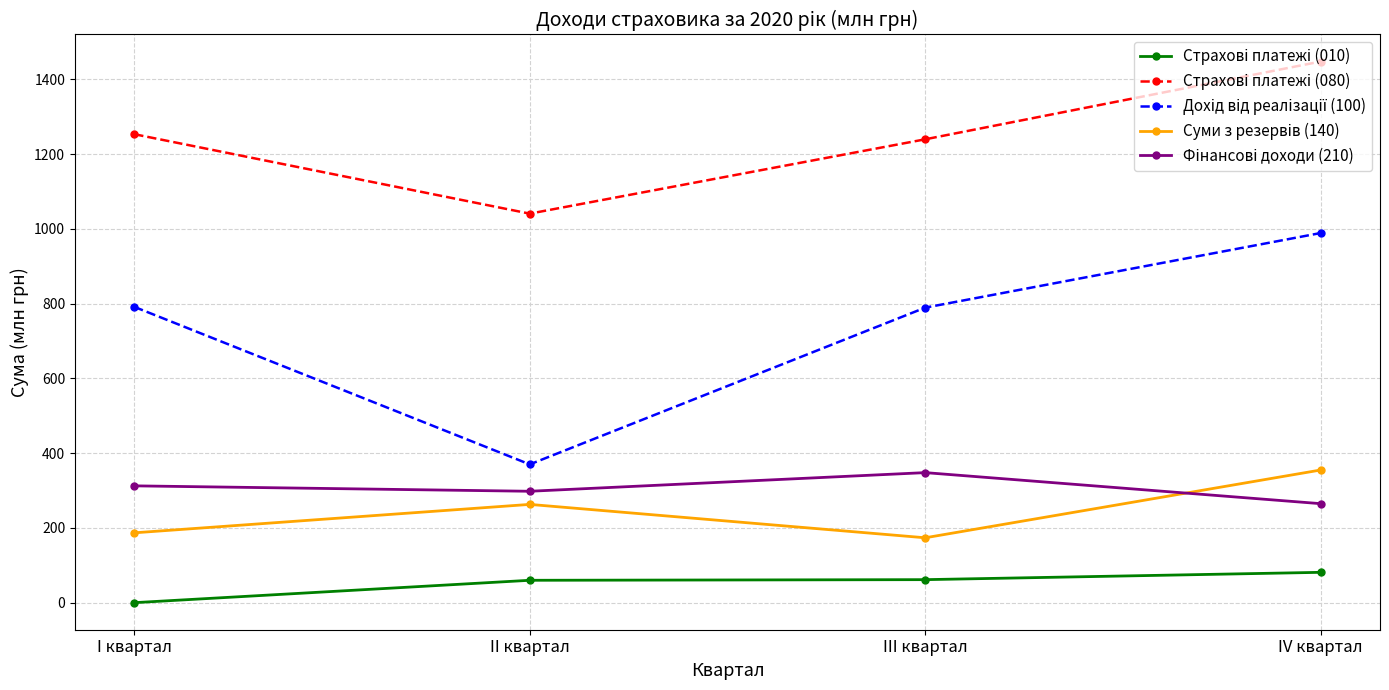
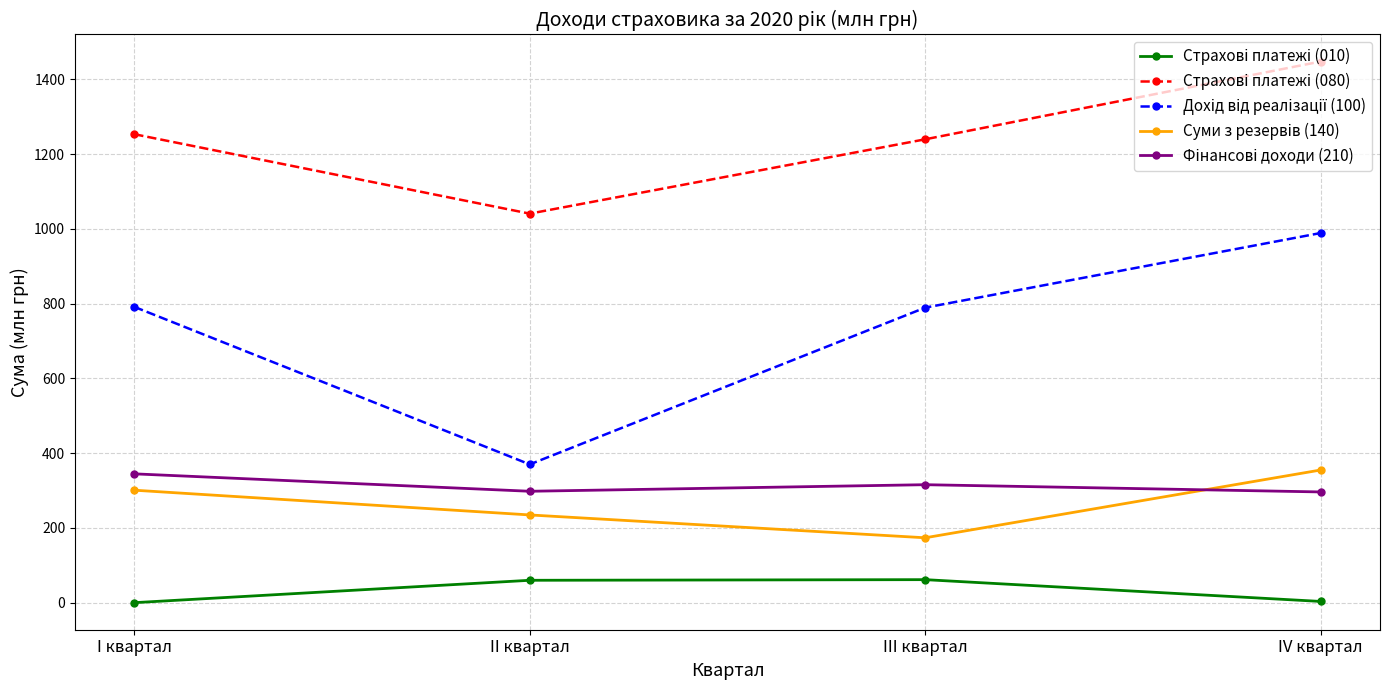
  {
    "Страхові платежі (010)": {
      "I квартал": 0,
      "II квартал": 60,
      "III квартал": 60,
-     "IV квартал": 80
+     "IV квартал": 0
    },
    "Страхові платежі (080)": {
      "I квартал": 1250,
      "II квартал": 1040,
      "III квартал": 1240
    },
    "Дохід від реалізації (100)": {
      "I квартал": 790,
      "II квартал": 370,
      "III квартал": 790,
      "IV квартал": 990
    },
    "Суми з резервів (140)": {
-     "I квартал": 190,
-     "II квартал": 260,
+     "I квартал": 300,
+     "II квартал": 230,
      "III квартал": 170,
      "IV квартал": 350
    },
    "Фінансові доходи (210)": {
-     "I квартал": 310,
+     "I квартал": 340,
      "II квартал": 300,
-     "III квартал": 350,
-     "IV квартал": 260
+     "III квартал": 320,
+     "IV квартал": 300
    }
  }
